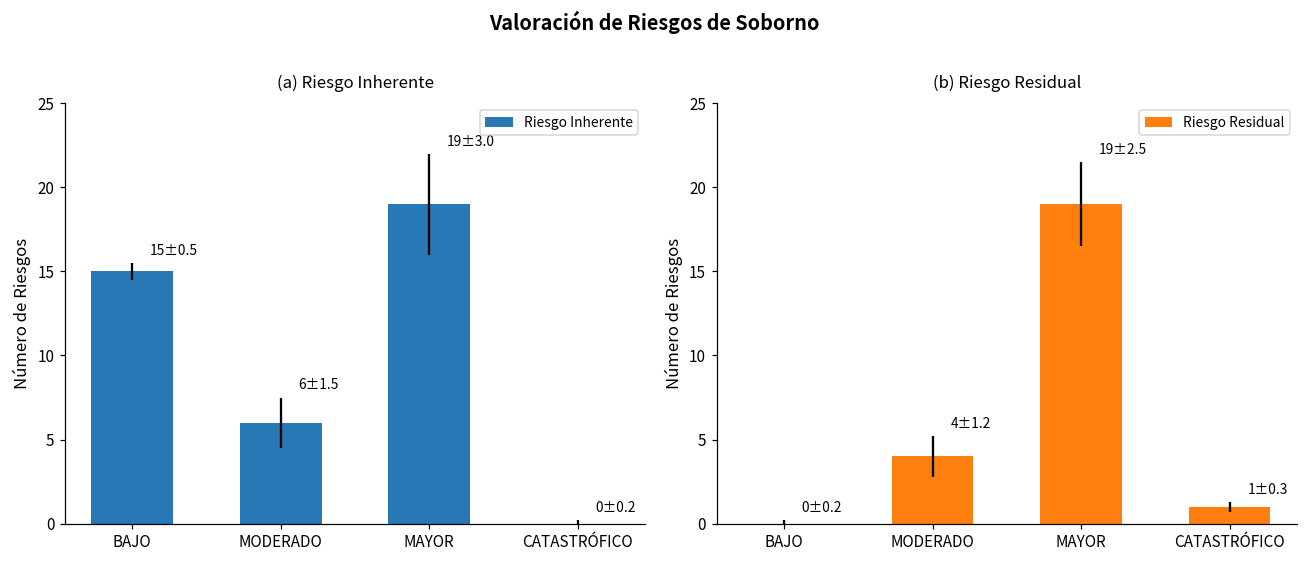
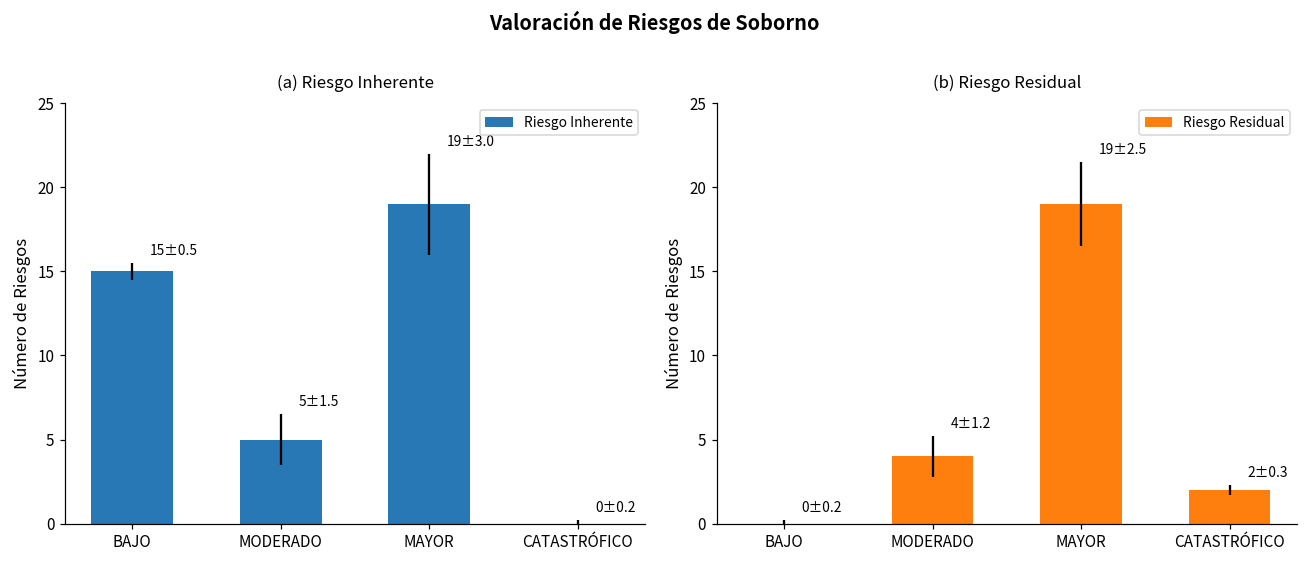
  {
    "(a) Riesgo Inherente": {
      "BAJO": "15±0.5",
-     "MODERADO": "6±1.5",
+     "MODERADO": "5±1.5",
      "CATASTRÓFICO": "0±0.2"
    },
    "(b) Riesgo Residual": {
      "BAJO": "0±0.2",
-     "CATASTRÓFICO": "1±0.3"
+     "CATASTRÓFICO": "2±0.3"
    }
  }
